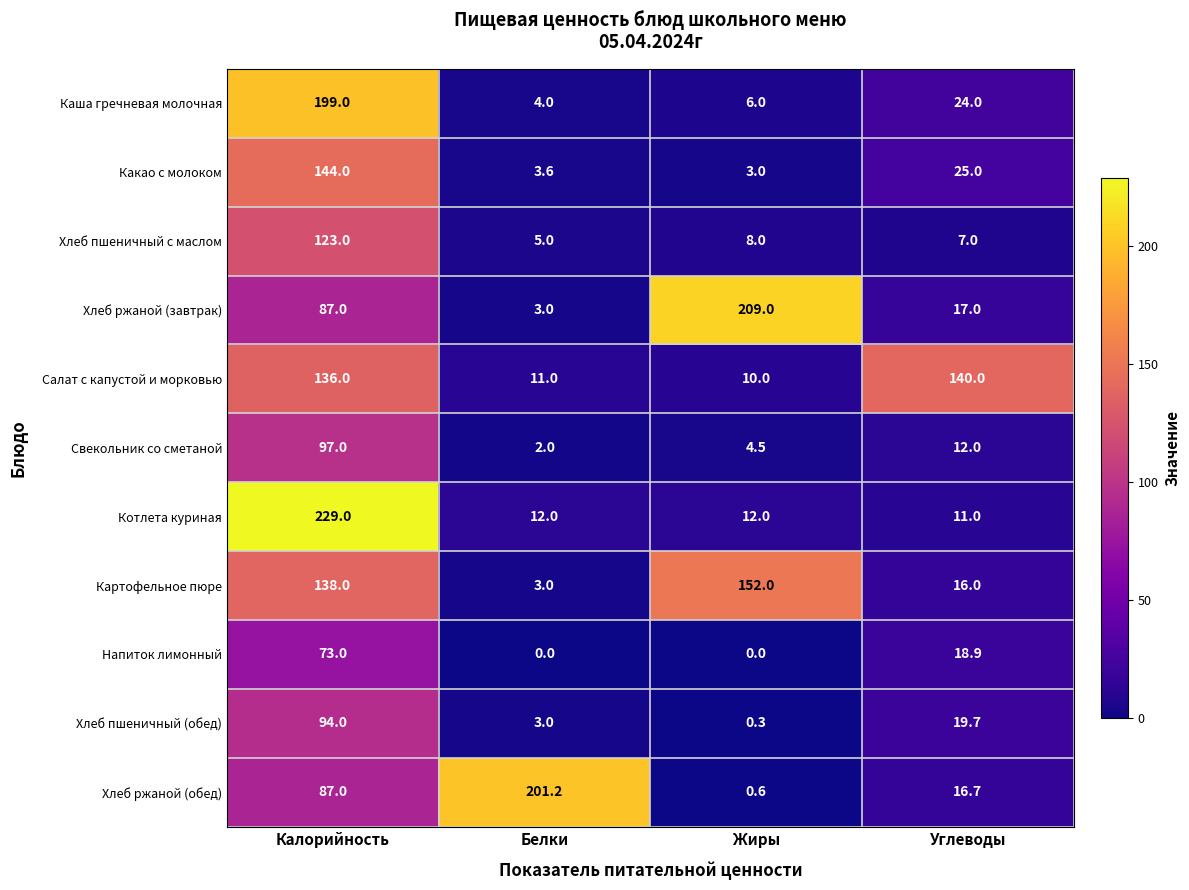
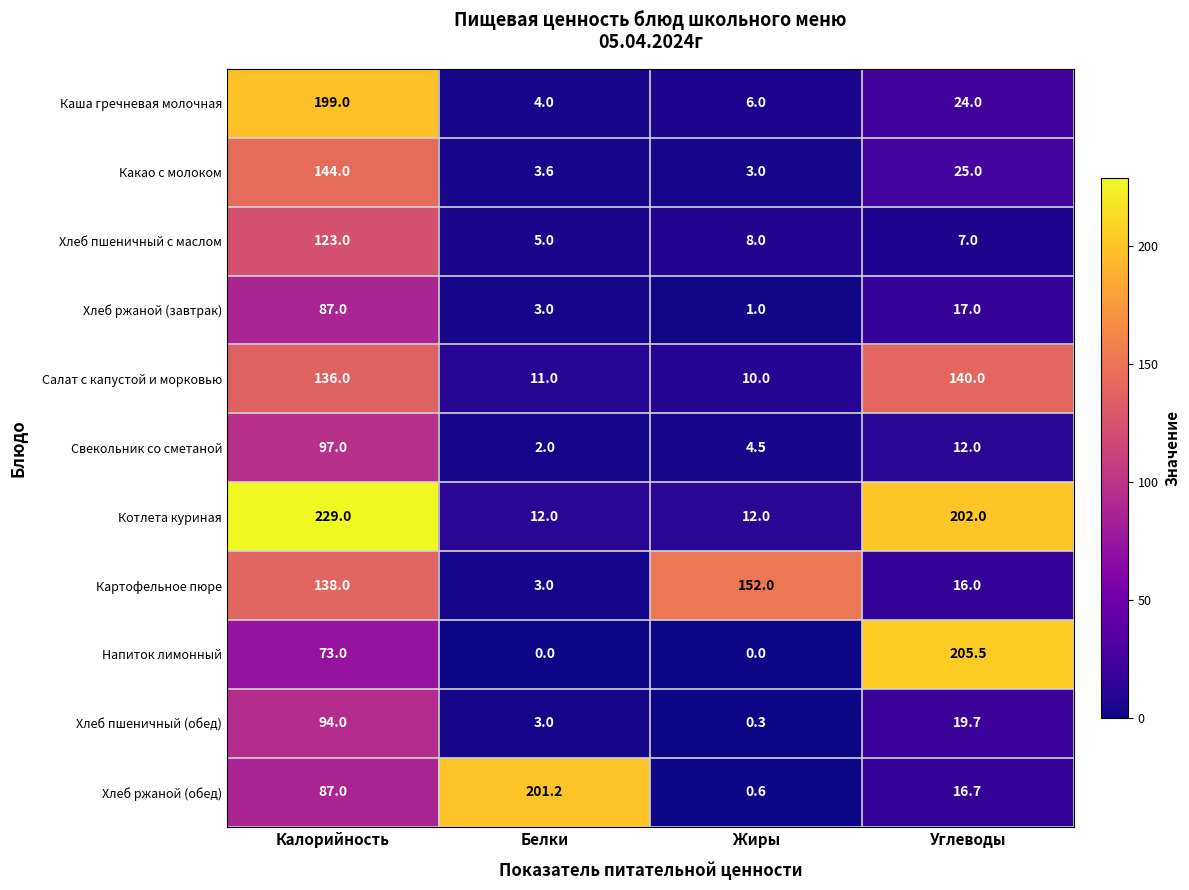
  {
    "Каша гречневая молочная": {
      "Калорийность": 199.0,
      "Белки": 4.0,
      "Жиры": 6.0,
      "Углеводы": 24.0
    },
    "Какао с молоком": {
      "Калорийность": 144.0,
      "Белки": 3.6,
      "Жиры": 3.0,
      "Углеводы": 25.0
    },
    "Хлеб пшеничный с маслом": {
      "Калорийность": 123.0,
      "Белки": 5.0,
      "Жиры": 8.0,
      "Углеводы": 7.0
    },
    "Хлеб ржаной (завтрак)": {
      "Калорийность": 87.0,
      "Белки": 3.0,
-     "Жиры": 209.0,
+     "Жиры": 1.0,
      "Углеводы": 17.0
    },
    "Салат с капустой и морковью": {
      "Калорийность": 136.0,
      "Белки": 11.0,
      "Жиры": 10.0,
      "Углеводы": 140.0
    },
    "Свекольник со сметаной": {
      "Калорийность": 97.0,
      "Белки": 2.0,
      "Жиры": 4.5,
      "Углеводы": 12.0
    },
    "Котлета куриная": {
      "Калорийность": 229.0,
      "Белки": 12.0,
      "Жиры": 12.0,
-     "Углеводы": 11.0
+     "Углеводы": 202.0
    },
    "Картофельное пюре": {
      "Калорийность": 138.0,
      "Белки": 3.0,
      "Жиры": 152.0,
      "Углеводы": 16.0
    },
    "Напиток лимонный": {
      "Калорийность": 73.0,
      "Белки": 0.0,
      "Жиры": 0.0,
-     "Углеводы": 18.9
+     "Углеводы": 205.5
    },
    "Хлеб пшеничный (обед)": {
      "Калорийность": 94.0,
      "Белки": 3.0,
      "Жиры": 0.3,
      "Углеводы": 19.7
    },
    "Хлеб ржаной (обед)": {
      "Калорийность": 87.0,
      "Белки": 201.2,
      "Жиры": 0.6,
      "Углеводы": 16.7
    }
  }
